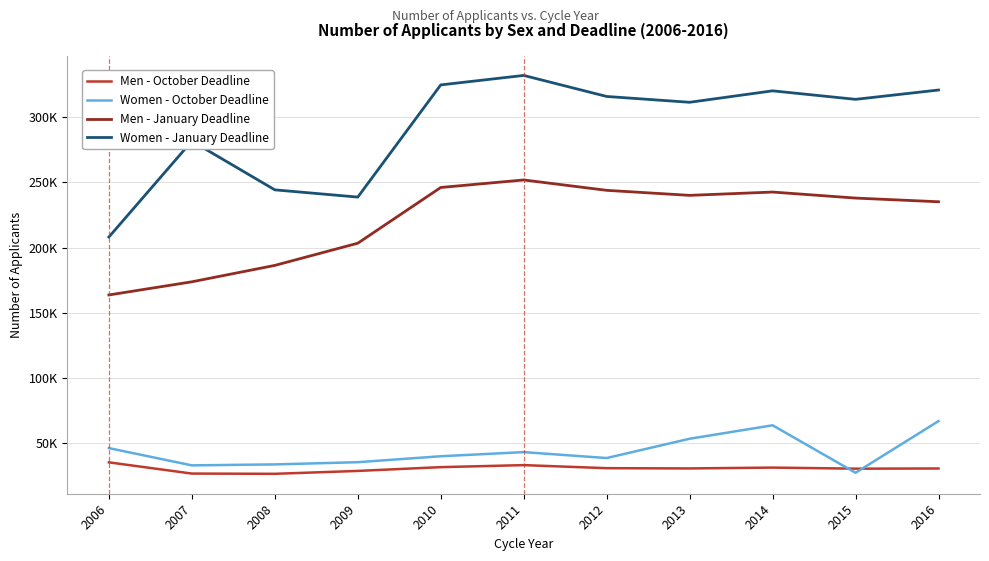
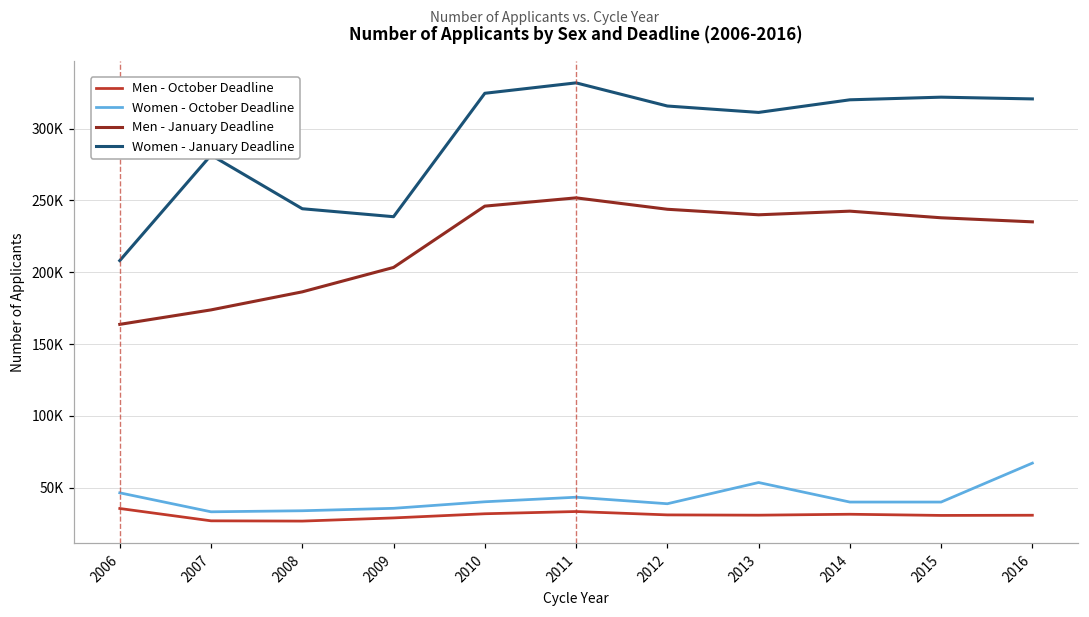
  {
    "Women - October Deadline": {
      "2006": 46000,
      "2007": 33000,
      "2008": 34000,
      "2009": 36000,
      "2010": 40000,
      "2011": 43000,
      "2012": 39000,
      "2013": 54000,
-     "2014": 64000,
-     "2015": 27000,
+     "2014": 40000,
+     "2015": 40000,
      "2016": 67000
    },
    "Women - January Deadline": {
      "2006": 208000,
      "2008": 244000,
      "2009": 239000,
      "2010": 325000,
      "2011": 332000,
      "2012": 316000,
      "2013": 311000,
      "2014": 320000,
-     "2015": 313000,
+     "2015": 322000,
      "2016": 321000
    }
  }
